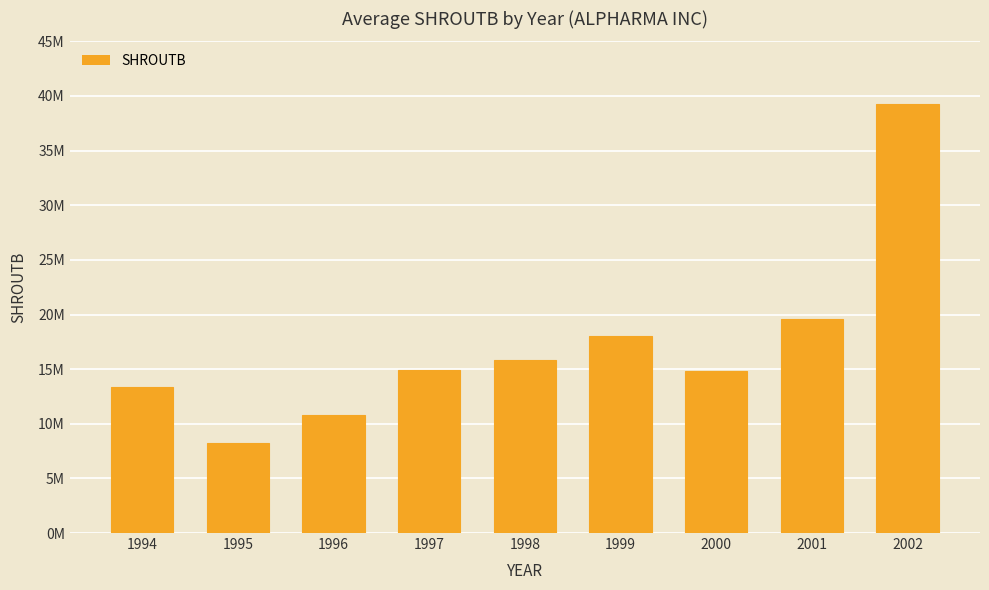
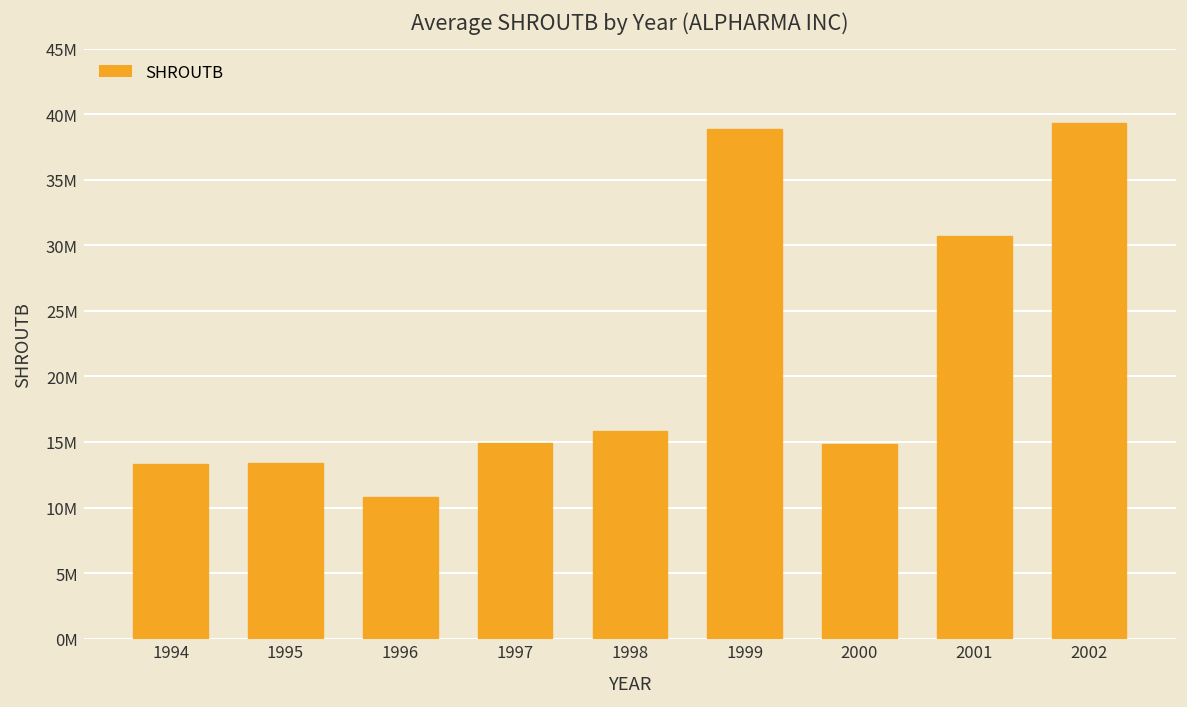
  {
    "1994": 13300000,
-   "1995": 8300000,
+   "1995": 13400000,
    "1996": 10800000,
    "1997": 14900000,
    "1998": 15900000,
-   "1999": 18000000,
+   "1999": 38900000,
    "2000": 14900000,
-   "2001": 19600000,
+   "2001": 30700000,
    "2002": 39300000
  }
